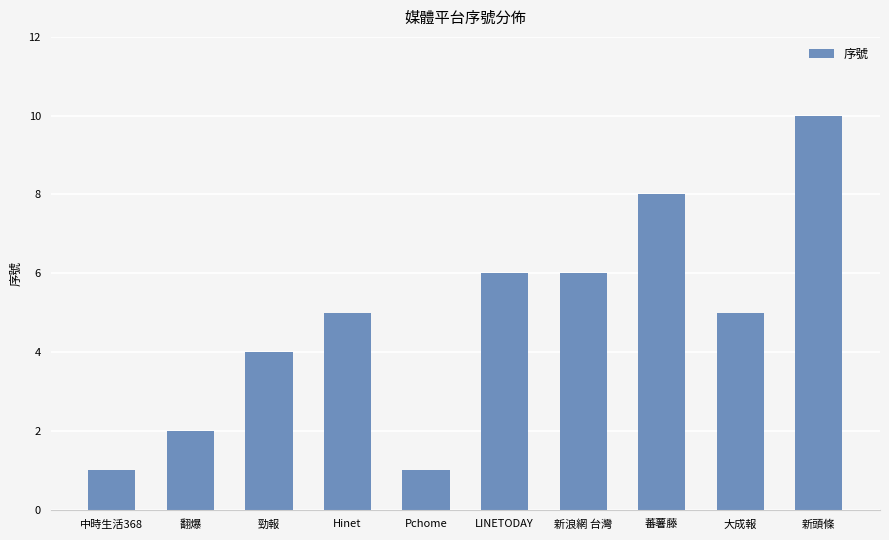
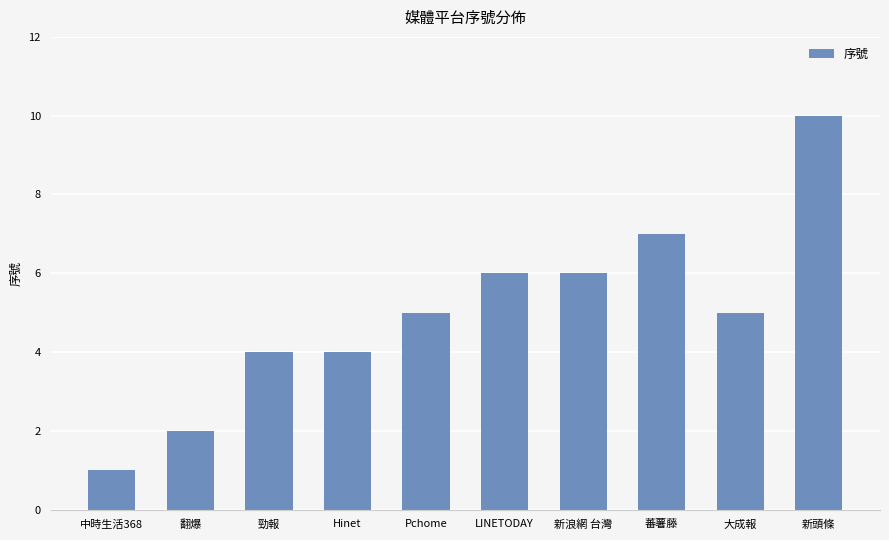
  {
    "中時生活368": 1,
    "翻爆": 2,
    "勁報": 4,
-   "Hinet": 5,
-   "Pchome": 1,
+   "Hinet": 4,
+   "Pchome": 5,
    "LINETODAY": 6,
    "新浪網 台灣": 6,
-   "蕃薯藤": 8,
+   "蕃薯藤": 7,
    "大成報": 5,
    "新頭條": 10
  }
